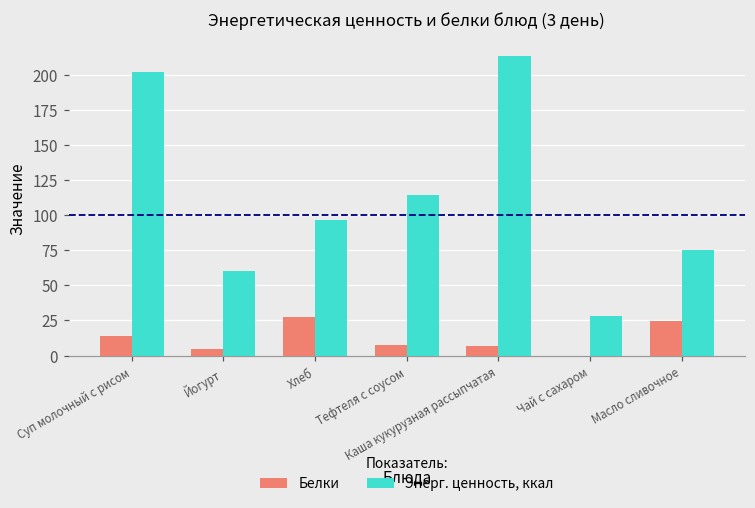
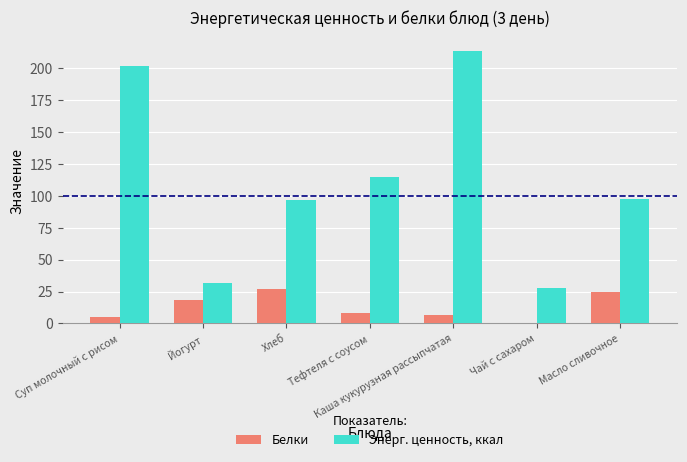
  {
    "Белки": {
-     "Суп молочный с рисом": 14,
-     "Йогурт": 4,
+     "Суп молочный с рисом": 5,
+     "Йогурт": 19,
      "Хлеб": 27,
      "Тефтеля с соусом": 8,
      "Каша кукурузная рассыпчатая": 7,
      "Чай с сахаром": 0,
      "Масло сливочное": 24
    },
    "Энерг. ценность, ккал": {
      "Суп молочный с рисом": 202,
-     "Йогурт": 60,
+     "Йогурт": 32,
      "Хлеб": 97,
      "Тефтеля с соусом": 114,
      "Каша кукурузная рассыпчатая": 214,
      "Чай с сахаром": 28,
-     "Масло сливочное": 75
+     "Масло сливочное": 98
    }
  }
